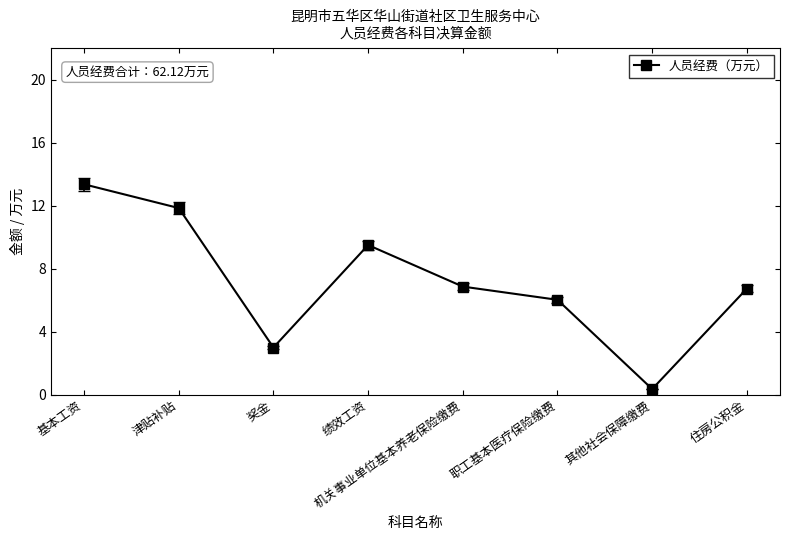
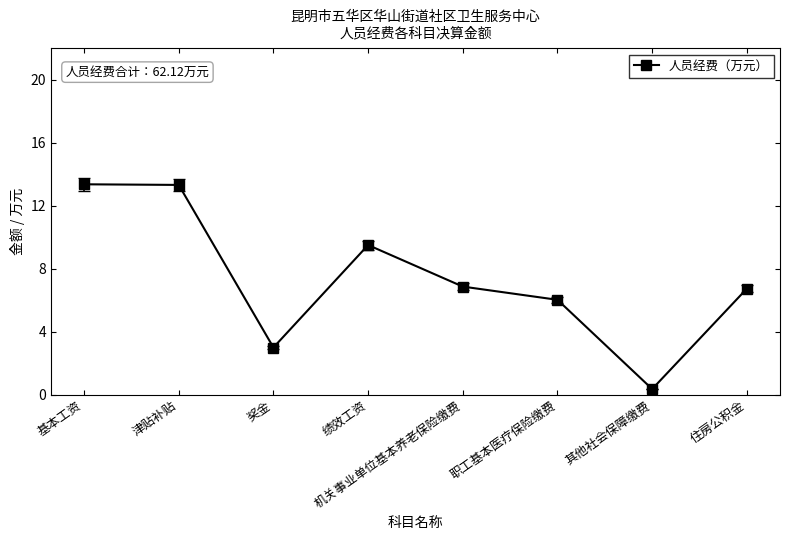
  {
    "人员经费（万元）": {
      "基本工资": 13.4,
-     "津贴补贴": 11.9,
+     "津贴补贴": 13.3,
      "绩效工资": 9.5,
      "机关事业单位基本养老保险缴费": 6.9,
      "职工基本医疗保险缴费": 6.0,
      "住房公积金": 6.7
    }
  }
